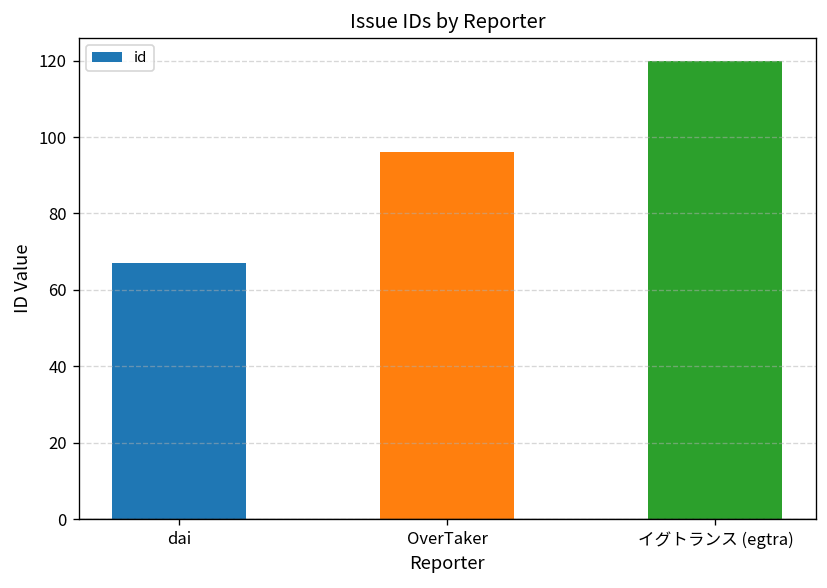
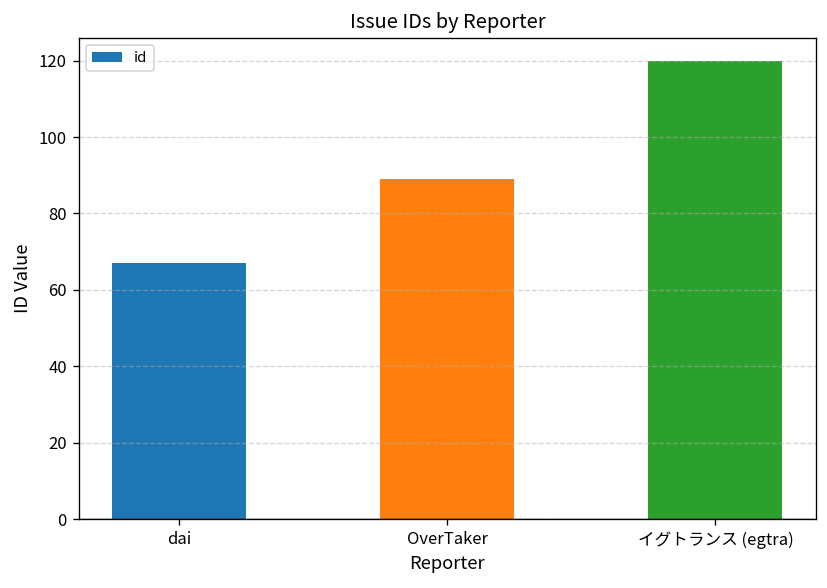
  {
    "dai": 67,
-   "OverTaker": 96,
+   "OverTaker": 89,
    "イグトランス (egtra)": 120
  }
